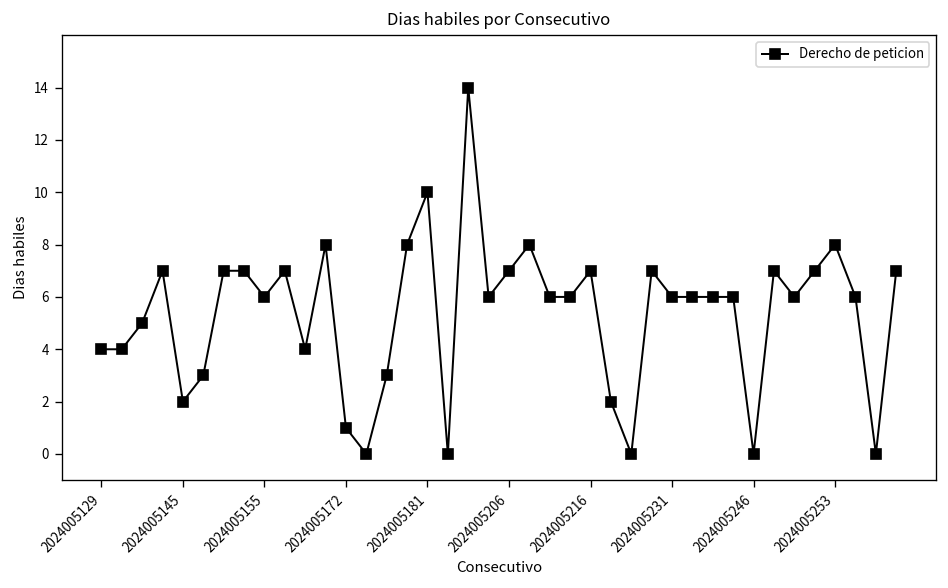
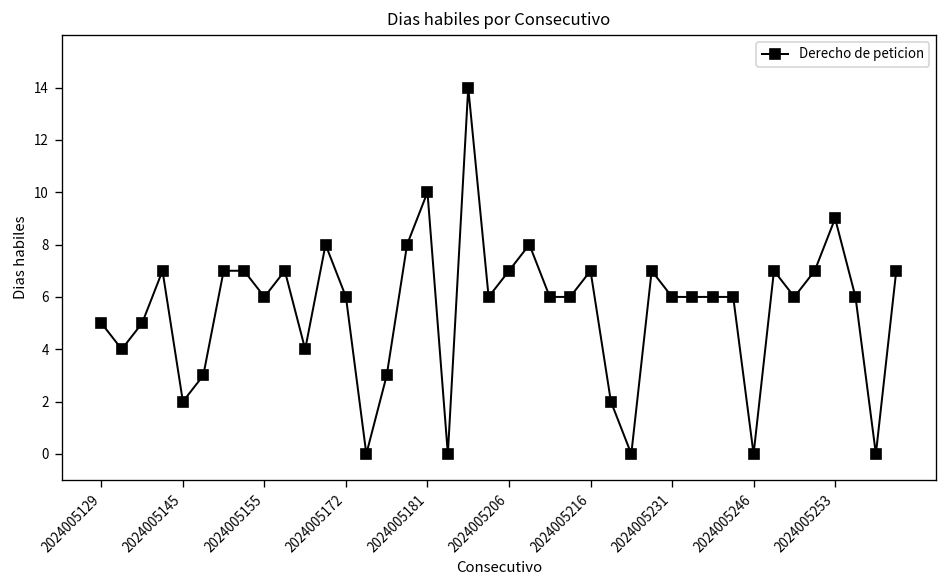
  {
-   "2024005129": 4,
+   "2024005129": 5,
    "2024005145": 2,
    "2024005155": 6,
-   "2024005172": 1,
+   "2024005172": 6,
    "2024005181": 10,
    "2024005206": 7,
    "2024005216": 7,
    "2024005231": 6,
    "2024005246": 0,
-   "2024005253": 8
+   "2024005253": 9
  }
